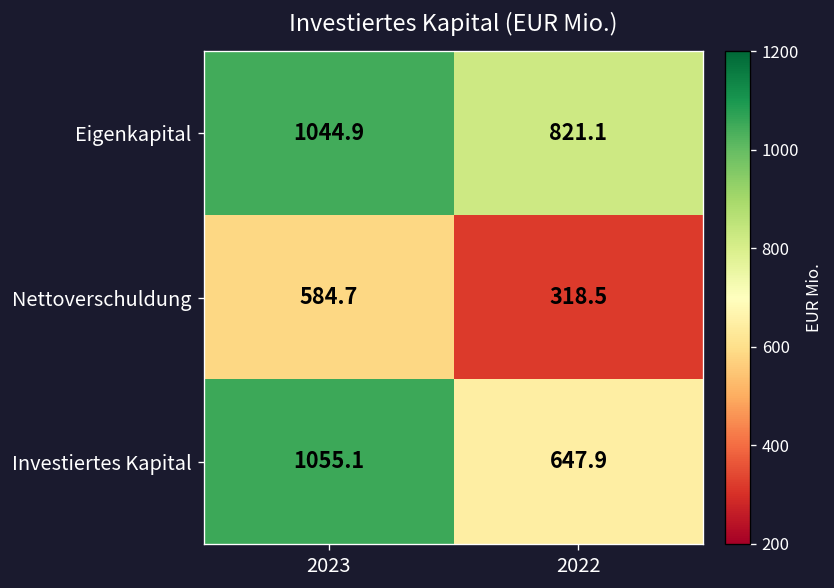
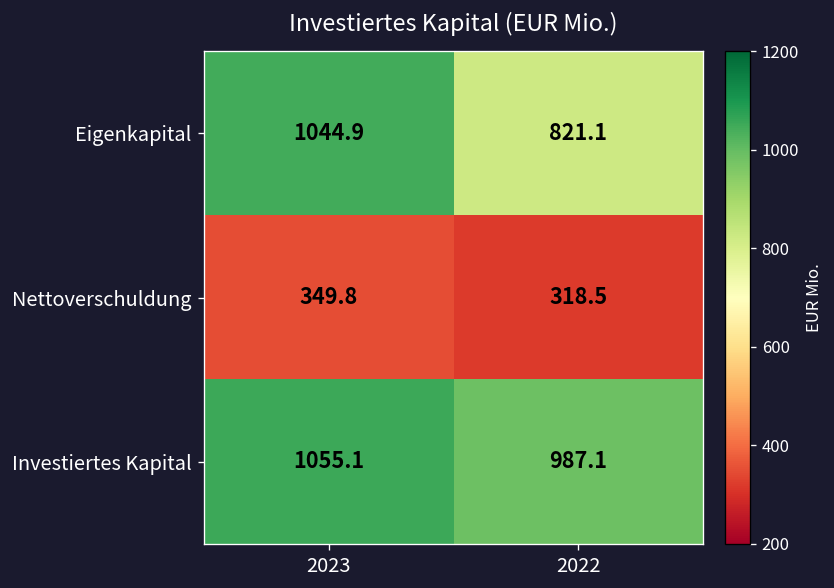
  {
    "Eigenkapital": {
      "2023": 1044.9,
      "2022": 821.1
    },
    "Nettoverschuldung": {
-     "2023": 584.7,
+     "2023": 349.8,
      "2022": 318.5
    },
    "Investiertes Kapital": {
      "2023": 1055.1,
-     "2022": 647.9
+     "2022": 987.1
    }
  }
